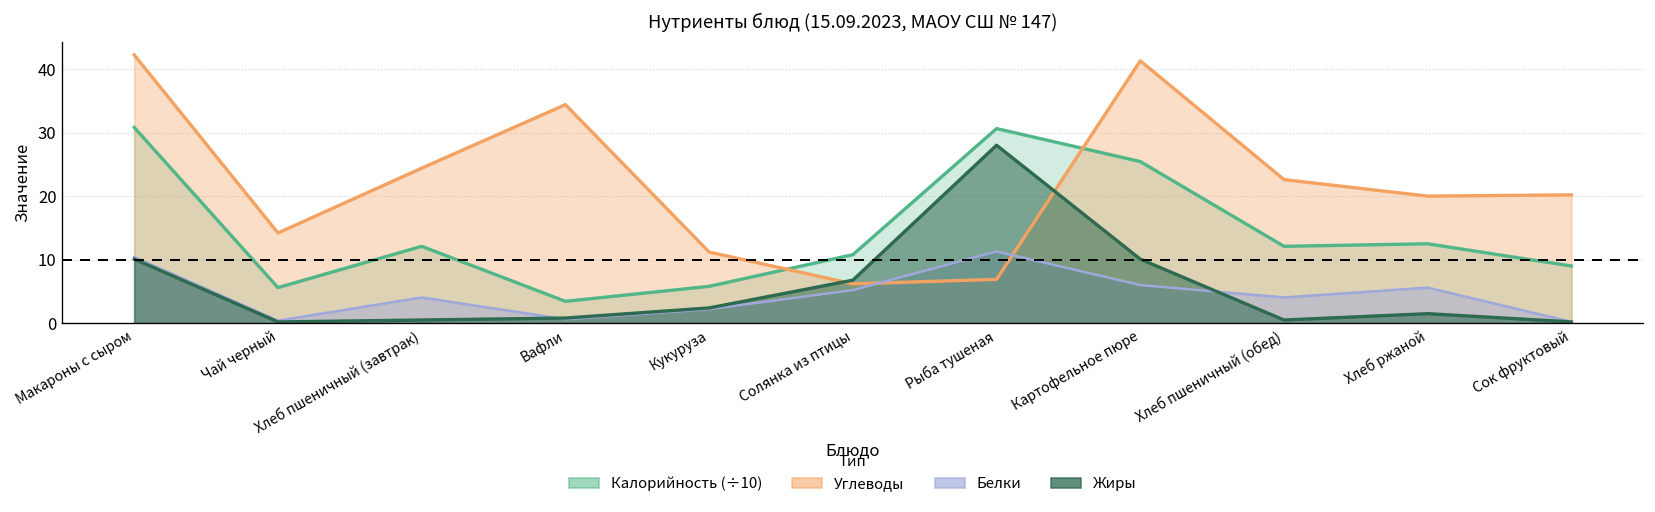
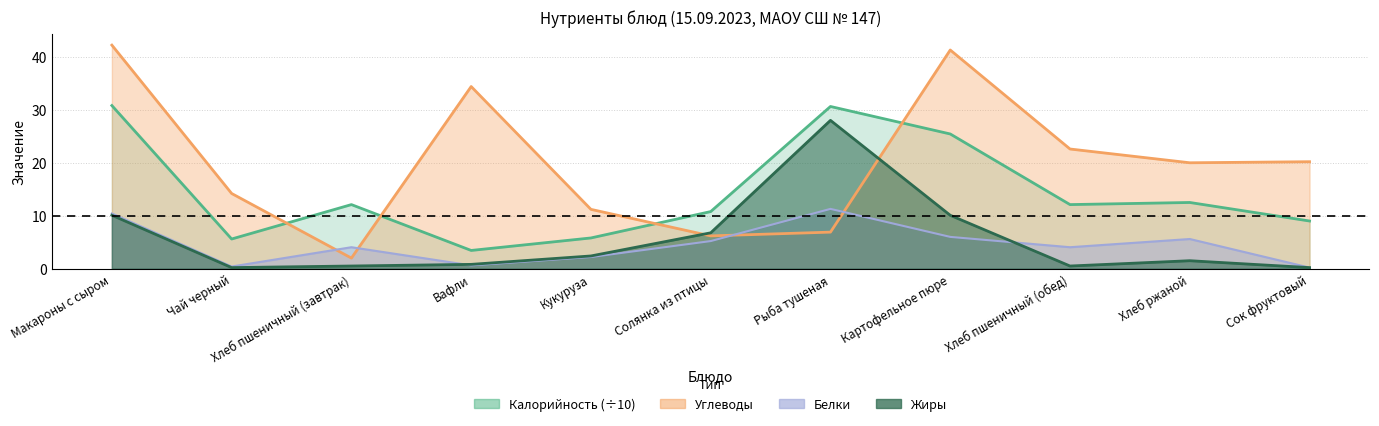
  {
    "Углеводы": {
      "Макароны с сыром": 42,
      "Чай черный": 14,
-     "Хлеб пшеничный (завтрак)": 24,
+     "Хлеб пшеничный (завтрак)": 2,
      "Вафли": 34,
      "Кукуруза": 11,
      "Солянка из птицы": 6,
      "Рыба тушеная": 7,
      "Картофельное пюре": 41,
      "Хлеб пшеничный (обед)": 23,
      "Хлеб ржаной": 20,
      "Сок фруктовый": 20
    },
    "Жиры": {
      "Хлеб пшеничный (завтрак)": 1,
      "Солянка из птицы": 7,
      "Рыба тушеная": 28,
      "Картофельное пюре": 10,
      "Хлеб пшеничный (обед)": 1,
      "Хлеб ржаной": 2
    }
  }
